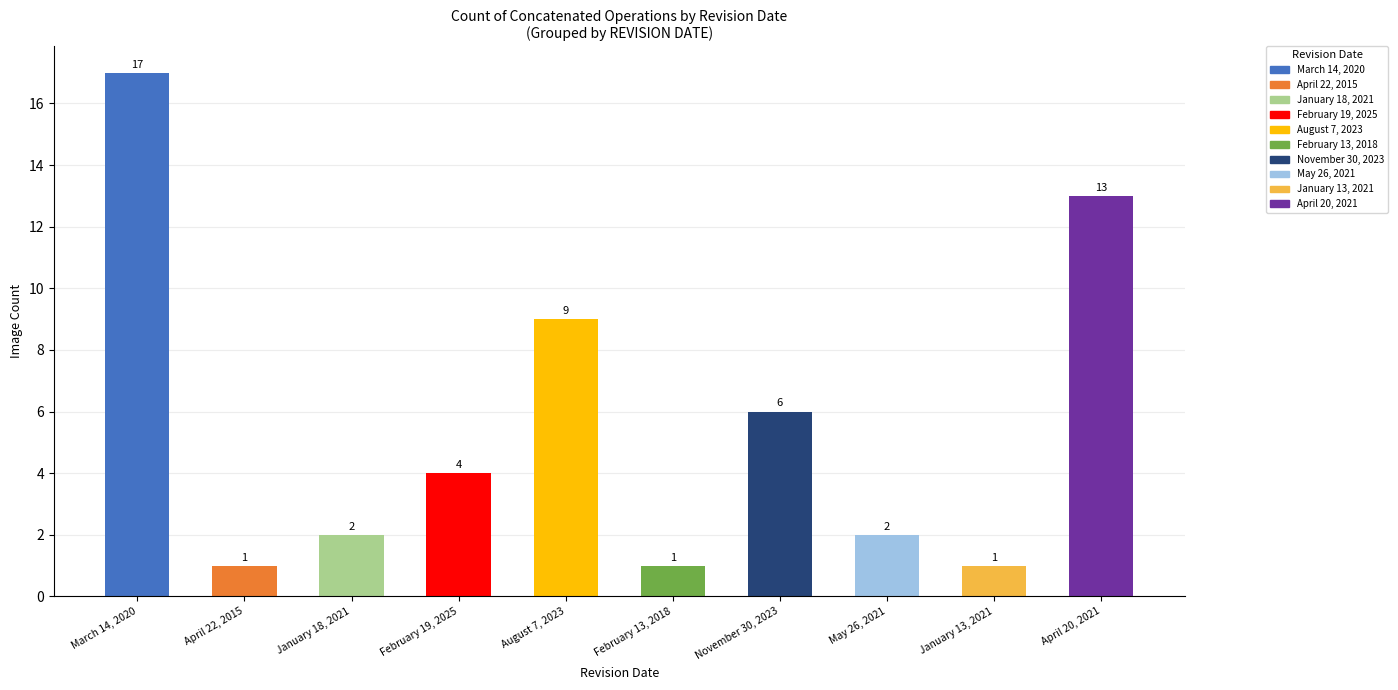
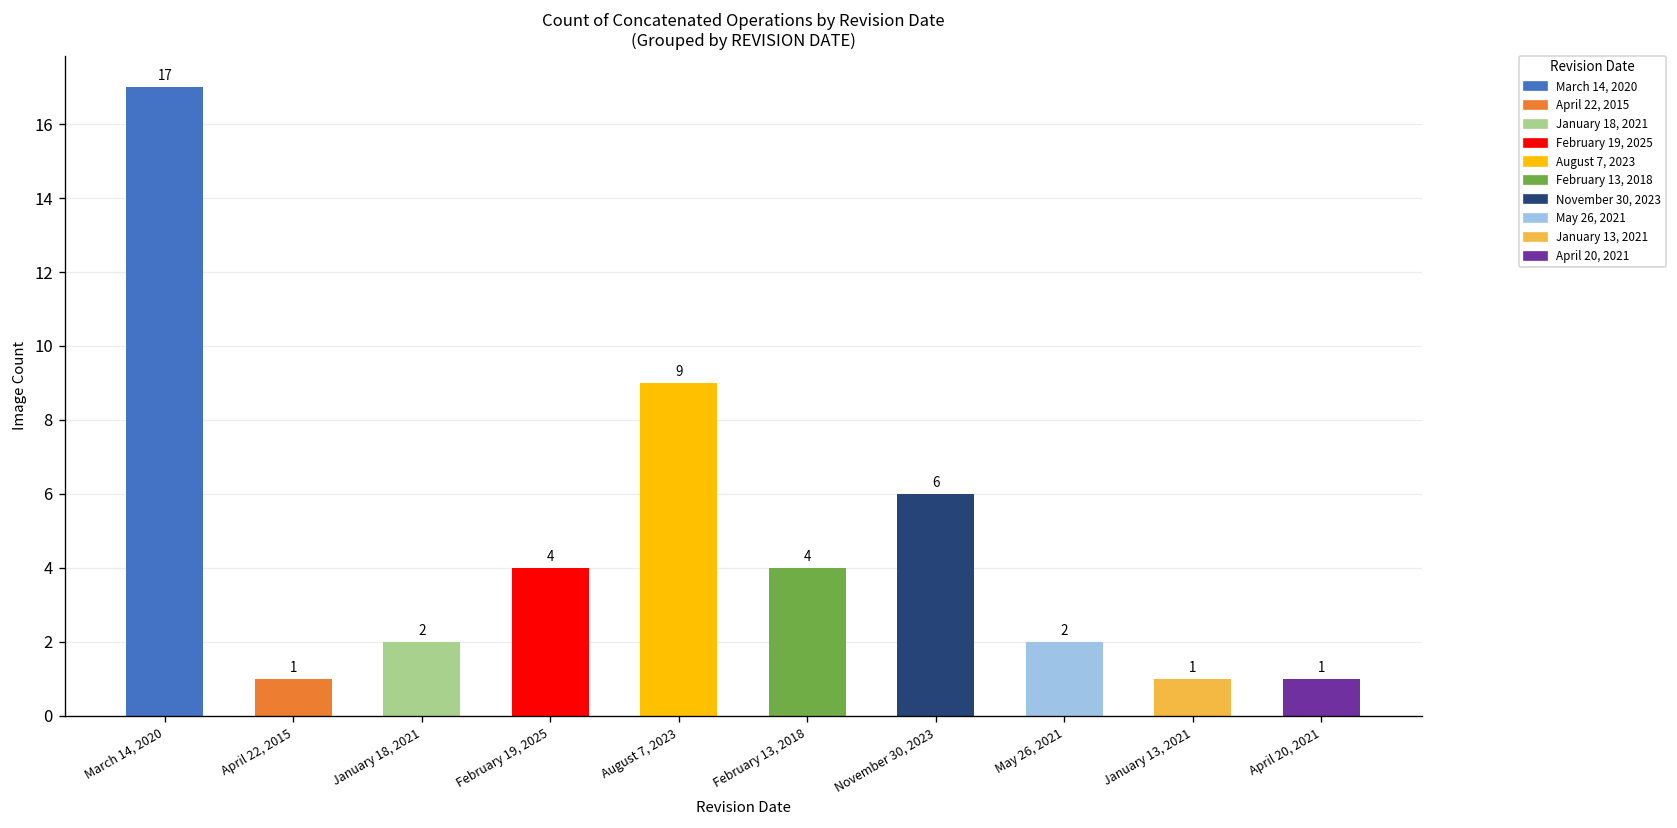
  {
    "March 14, 2020": 17,
    "April 22, 2015": 1,
    "January 18, 2021": 2,
    "February 19, 2025": 4,
    "August 7, 2023": 9,
-   "February 13, 2018": 1,
+   "February 13, 2018": 4,
    "November 30, 2023": 6,
    "May 26, 2021": 2,
    "January 13, 2021": 1,
-   "April 20, 2021": 13
+   "April 20, 2021": 1
  }
